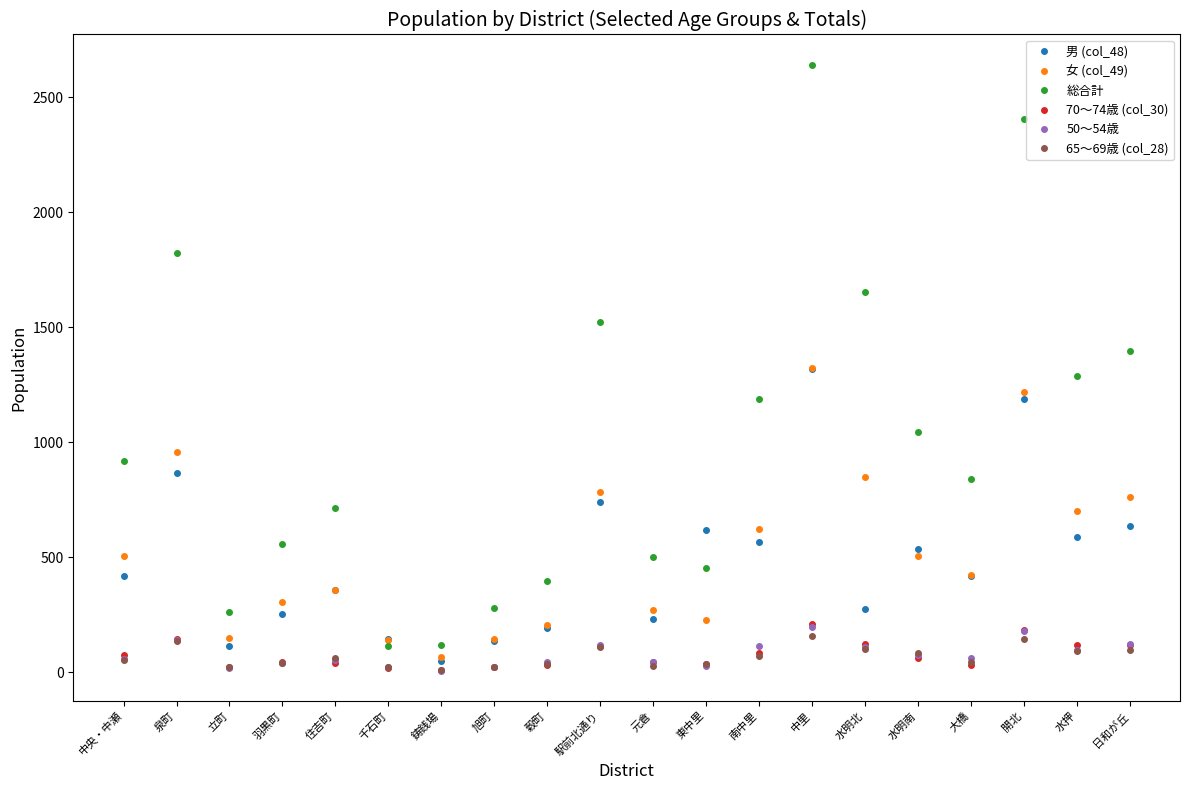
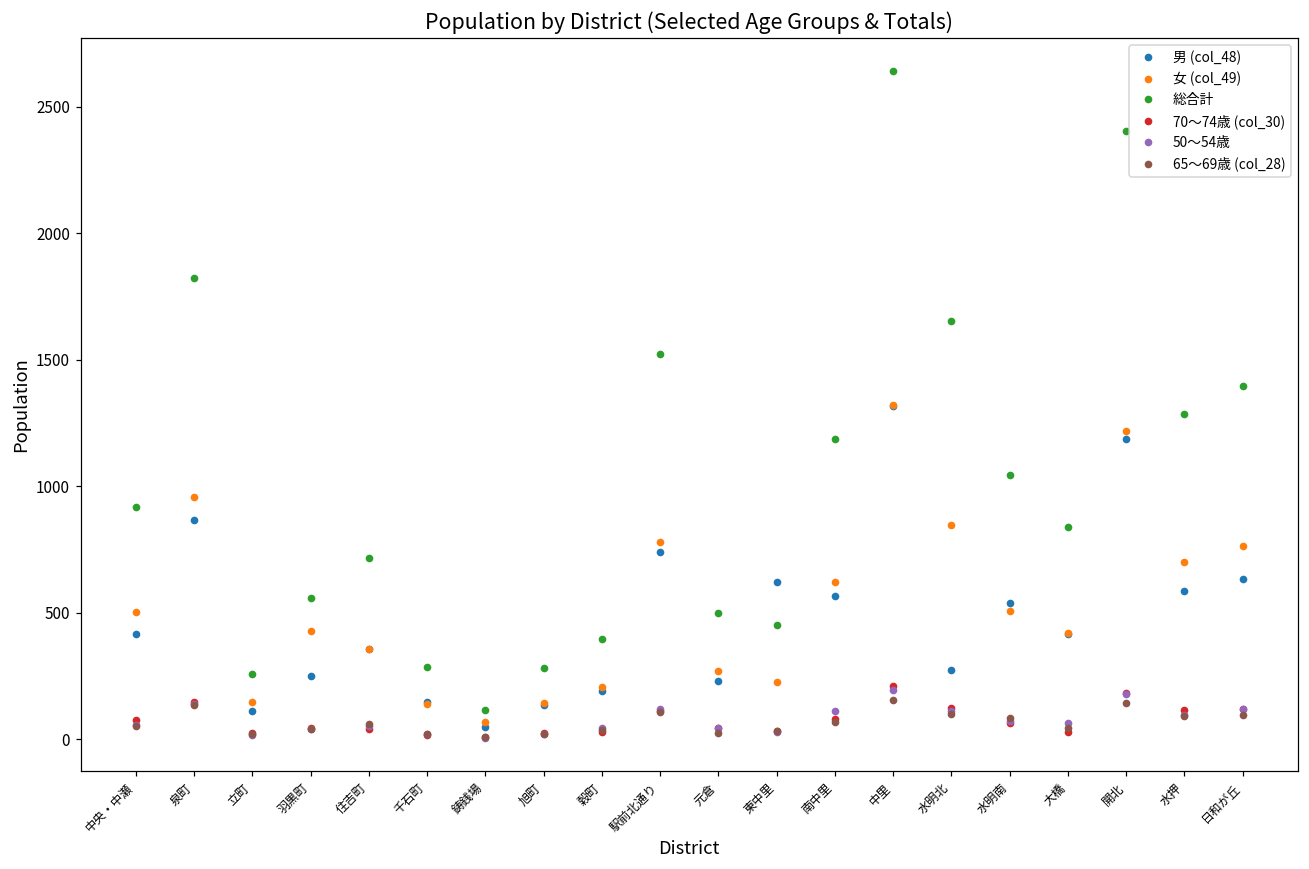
  {
    "男 (col_48)": {
      "中央・中瀬": 420,
      "泉町": 870,
      "立町": 110,
      "羽黒町": 250,
      "鋳銭場": 50,
      "穀町": 190,
      "駅前北通り": 740,
      "元倉": 230,
      "東中里": 620,
      "南中里": 570,
      "水明北": 280,
      "水明南": 540,
      "開北": 1190,
      "水押": 590,
      "日和が丘": 640
    },
    "女 (col_49)": {
      "中央・中瀬": 500,
      "泉町": 960,
      "立町": 150,
-     "羽黒町": 310,
+     "羽黒町": 430,
      "鋳銭場": 70,
      "穀町": 210,
      "駅前北通り": 780,
      "元倉": 270,
      "東中里": 230,
      "南中里": 620,
      "水明北": 850,
      "水明南": 510,
      "開北": 1220,
      "水押": 700,
      "日和が丘": 760
    },
    "総合計": {
      "中央・中瀬": 920,
      "泉町": 1820,
      "立町": 260,
      "羽黒町": 560,
      "住吉町": 720,
-     "千石町": 110,
+     "千石町": 290,
      "鋳銭場": 120,
      "旭町": 280,
      "穀町": 400,
      "駅前北通り": 1520,
      "元倉": 500,
      "東中里": 450,
      "南中里": 1190,
      "中里": 2640,
      "水明北": 1650,
      "水明南": 1040,
      "大橋": 840,
      "開北": 2400,
      "水押": 1290,
      "日和が丘": 1400
    },
    "70～74歳 (col_30)": {
      "中央・中瀬": 80,
      "住吉町": 40,
      "南中里": 80,
      "中里": 210,
      "水明北": 120,
      "大橋": 30,
      "水押": 120
    },
    "50～54歳": {
      "南中里": 110,
      "中里": 200,
      "大橋": 60
    },
    "65～69歳 (col_28)": {
      "元倉": 30,
      "南中里": 70,
      "中里": 160,
      "大橋": 50,
      "開北": 140,
      "日和が丘": 100
    }
  }
